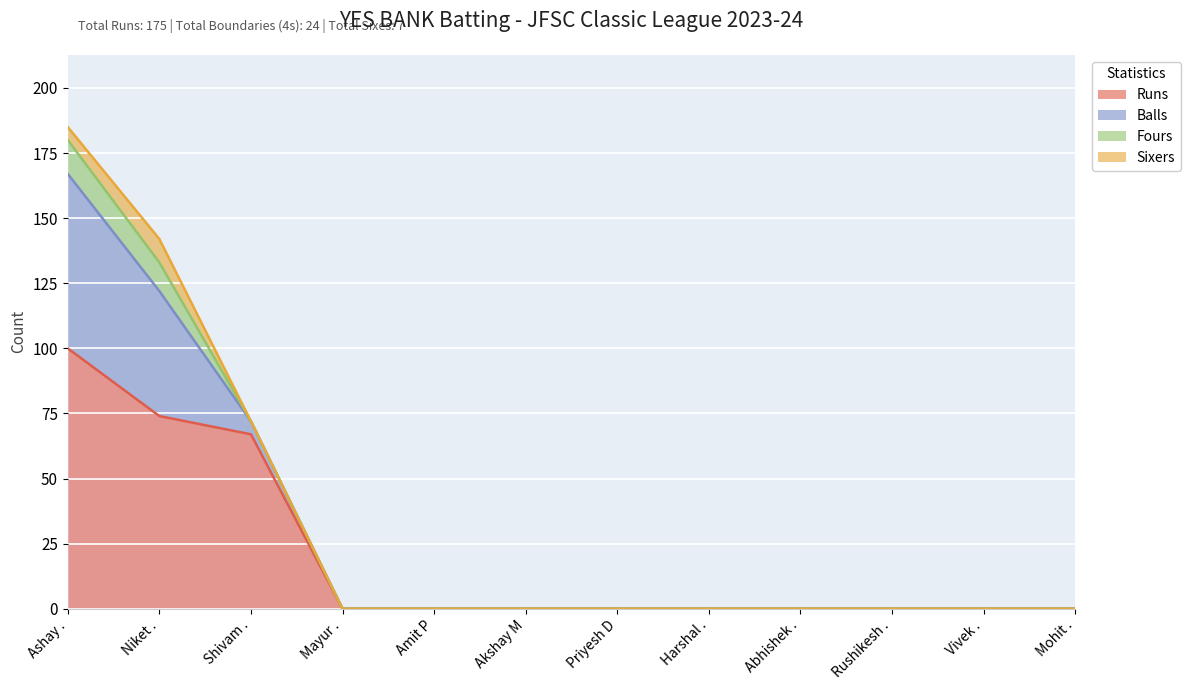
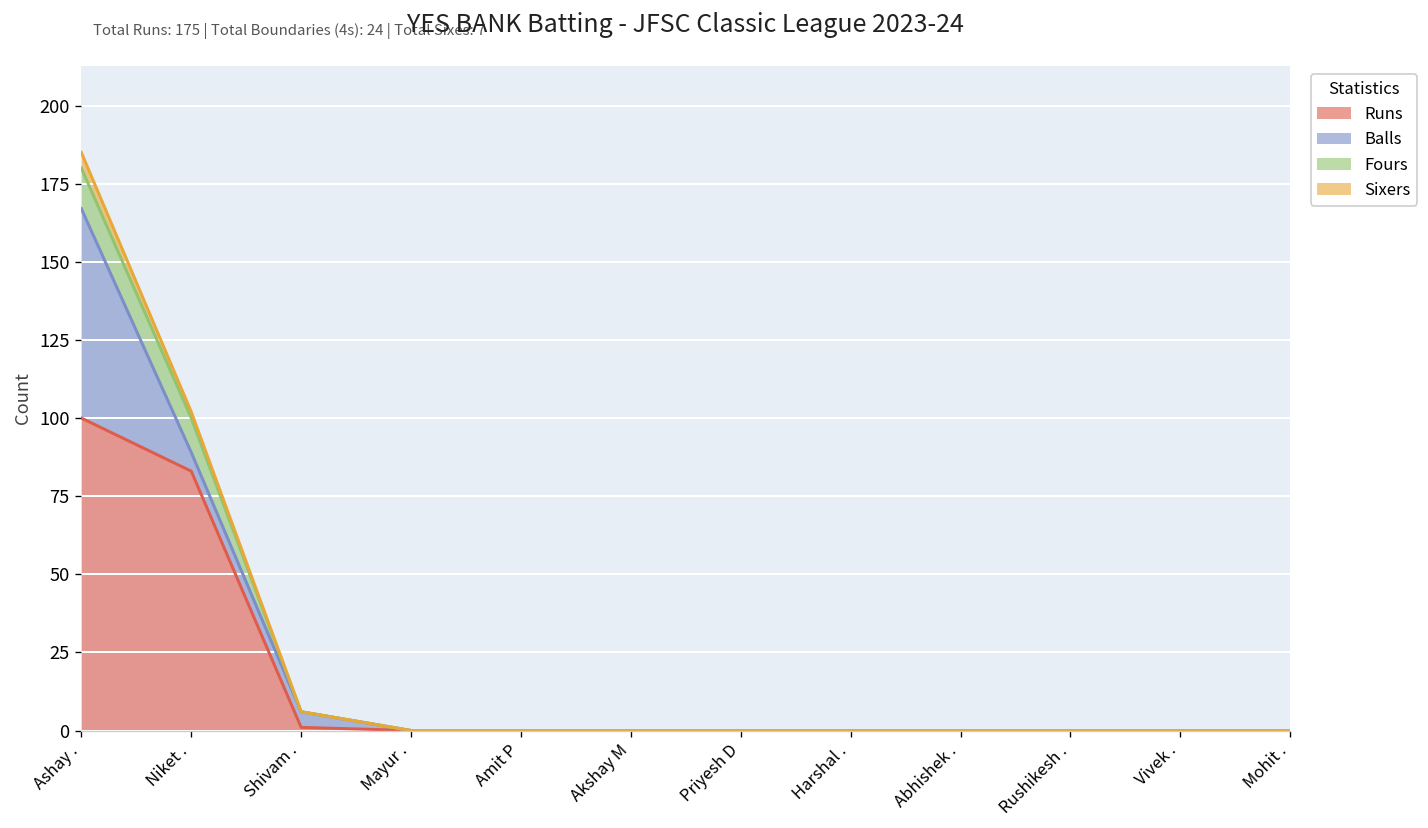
  {
    "Runs": {
      "Ashay .": 100,
-     "Niket .": 74,
-     "Shivam .": 67
+     "Niket .": 83,
+     "Shivam .": 1
    },
    "Balls": {
      "Ashay .": 67,
-     "Niket .": 48
+     "Niket .": 6
    },
    "Fours": {
      "Ashay .": 13,
      "Niket .": 11
    },
    "Sixers": {
      "Ashay .": 5,
-     "Niket .": 9
+     "Niket .": 2
    }
  }
